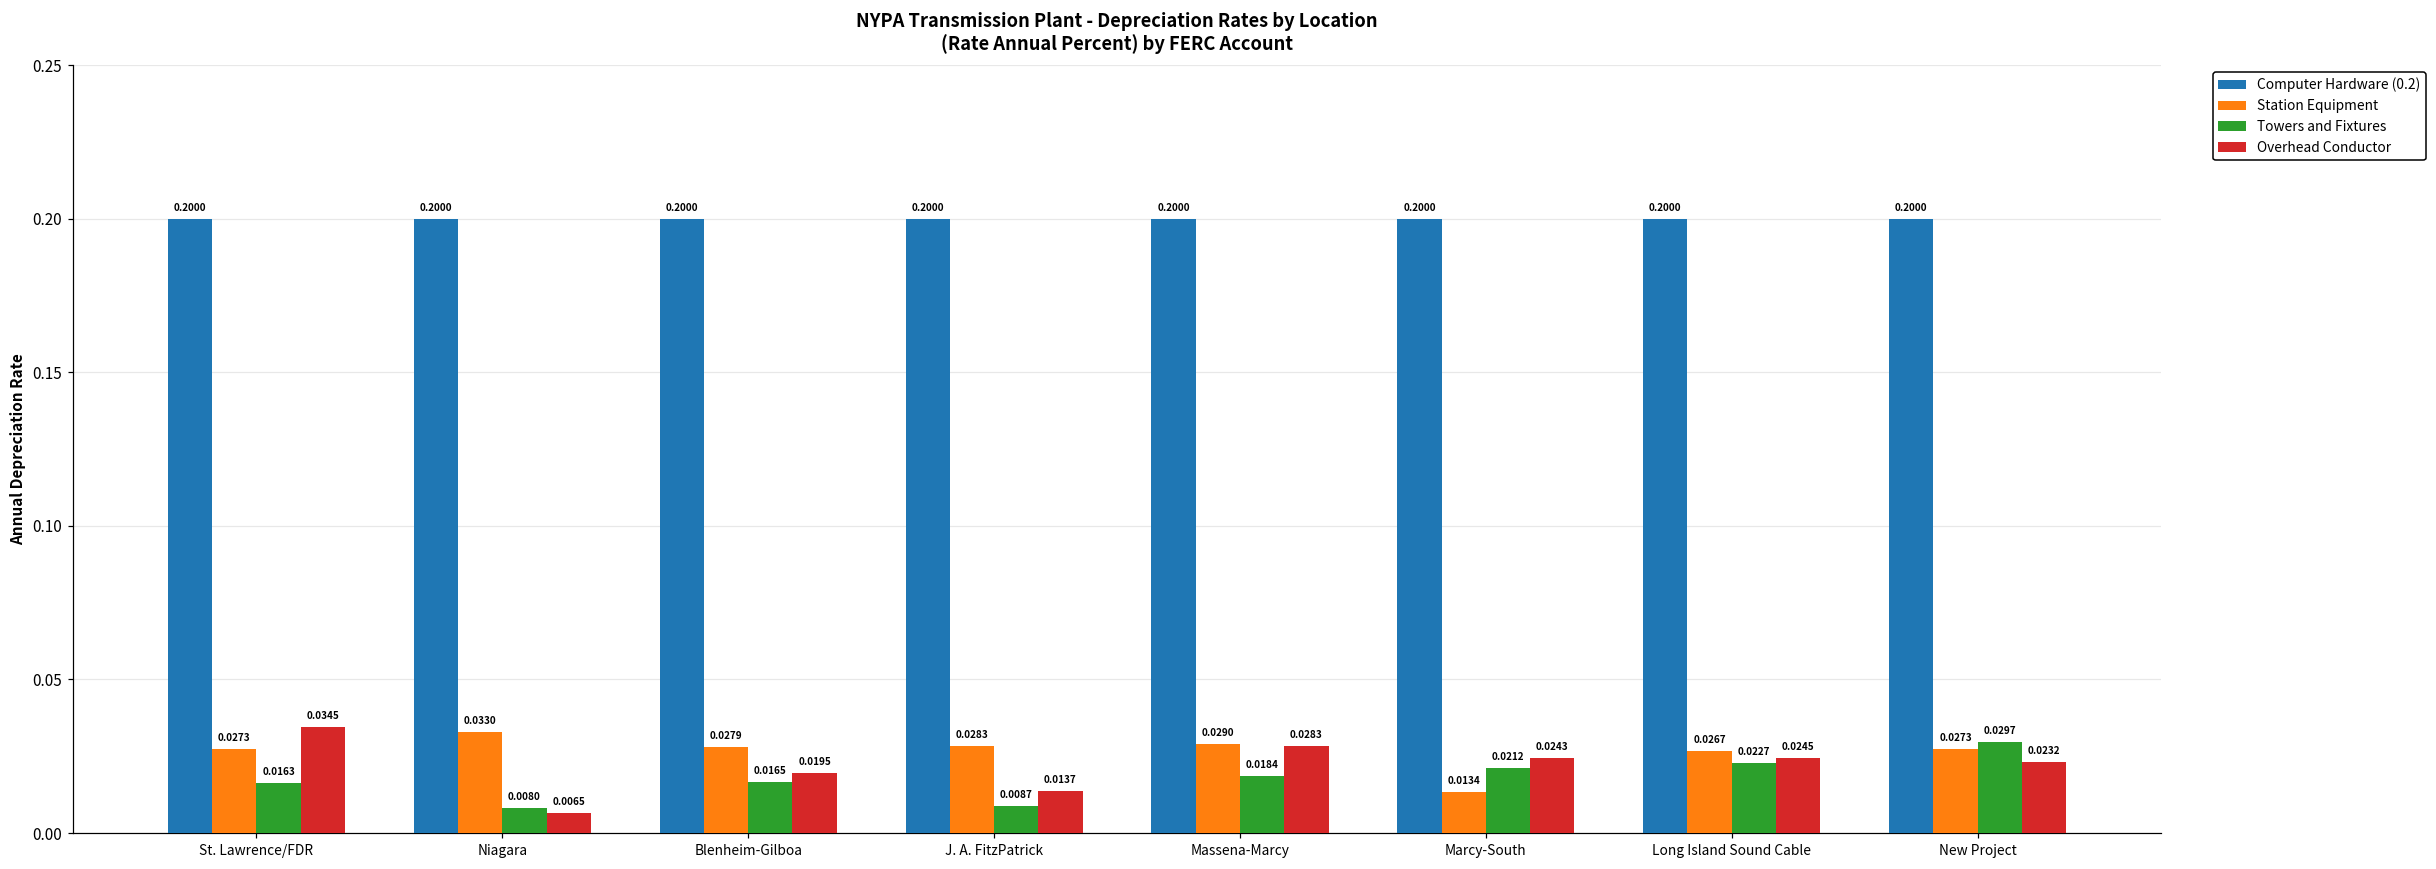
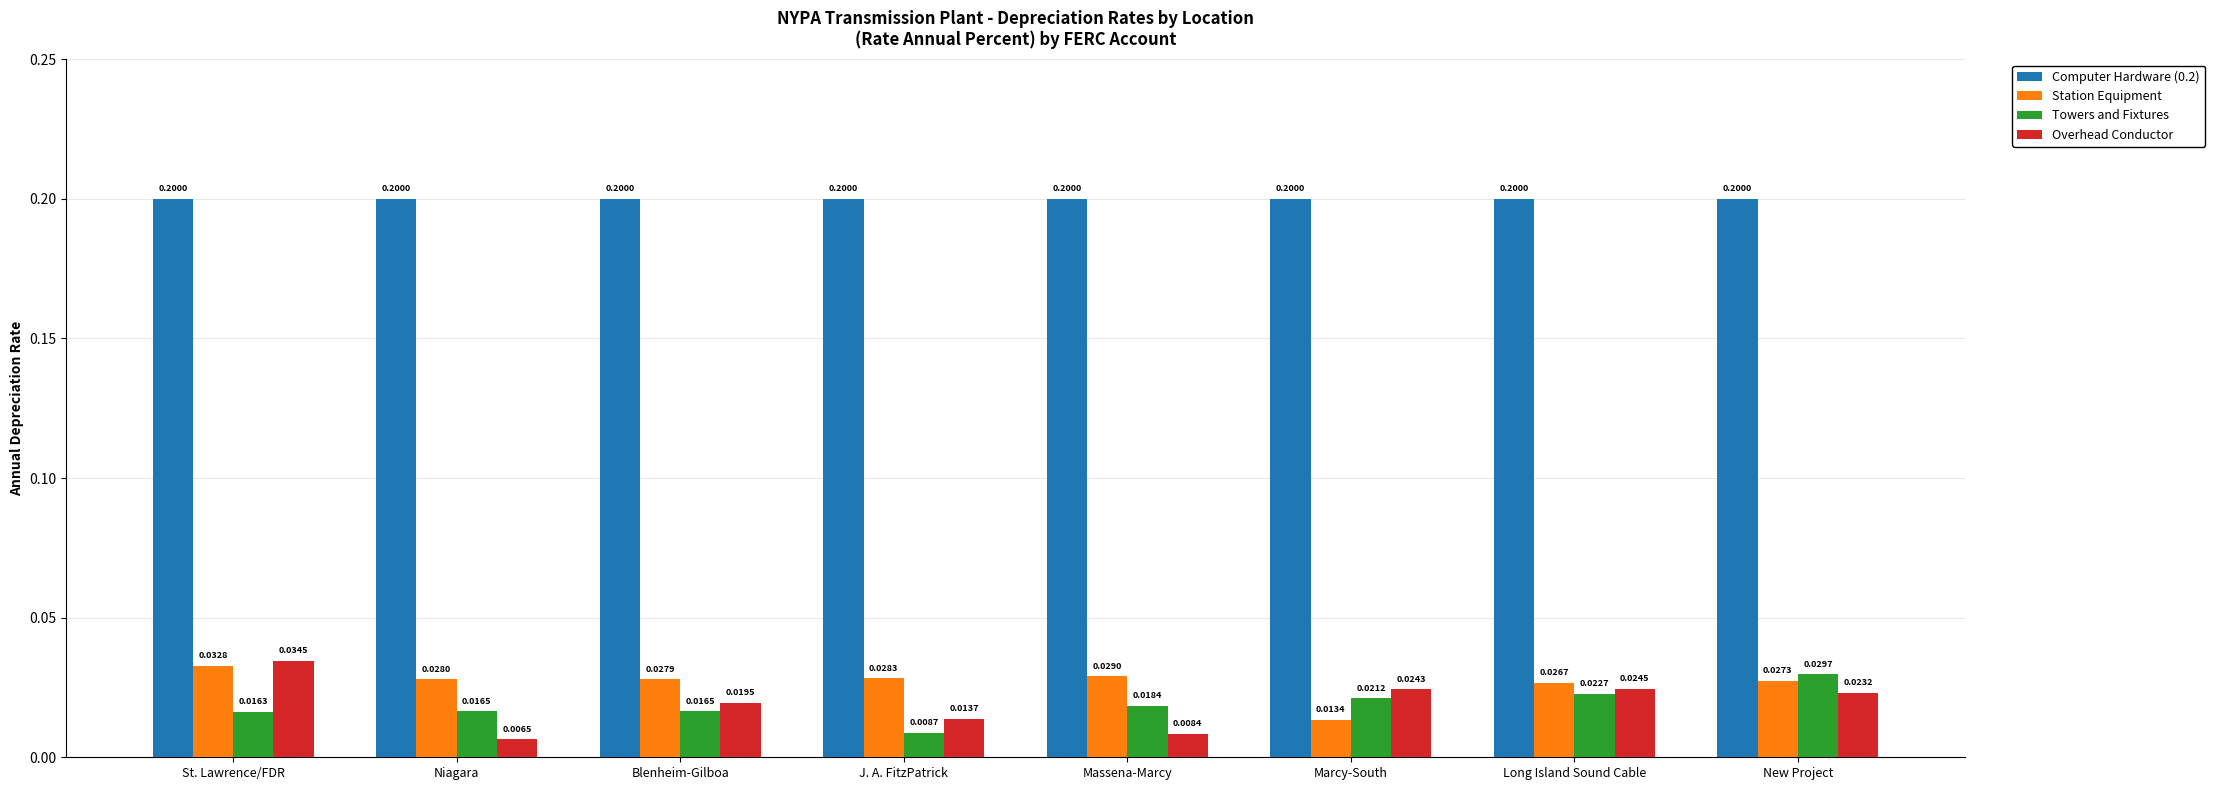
  {
    "Computer Hardware (0.2)": {
      "St. Lawrence/FDR": 0.2000,
      "Niagara": 0.2000,
      "Blenheim-Gilboa": 0.2000,
      "J. A. FitzPatrick": 0.2000,
      "Massena-Marcy": 0.2000,
      "Marcy-South": 0.2000,
      "Long Island Sound Cable": 0.2000,
      "New Project": 0.2000
    },
    "Station Equipment": {
-     "St. Lawrence/FDR": 0.0273,
-     "Niagara": 0.0330,
+     "St. Lawrence/FDR": 0.0328,
+     "Niagara": 0.0280,
      "Blenheim-Gilboa": 0.0279,
      "J. A. FitzPatrick": 0.0283,
      "Massena-Marcy": 0.0290,
      "Marcy-South": 0.0134,
      "Long Island Sound Cable": 0.0267,
      "New Project": 0.0273
    },
    "Towers and Fixtures": {
      "St. Lawrence/FDR": 0.0163,
-     "Niagara": 0.0080,
+     "Niagara": 0.0165,
      "Blenheim-Gilboa": 0.0165,
      "J. A. FitzPatrick": 0.0087,
      "Massena-Marcy": 0.0184,
      "Marcy-South": 0.0212,
      "Long Island Sound Cable": 0.0227,
      "New Project": 0.0297
    },
    "Overhead Conductor": {
      "St. Lawrence/FDR": 0.0345,
      "Niagara": 0.0065,
      "Blenheim-Gilboa": 0.0195,
      "J. A. FitzPatrick": 0.0137,
-     "Massena-Marcy": 0.0283,
+     "Massena-Marcy": 0.0084,
      "Marcy-South": 0.0243,
      "Long Island Sound Cable": 0.0245,
      "New Project": 0.0232
    }
  }
